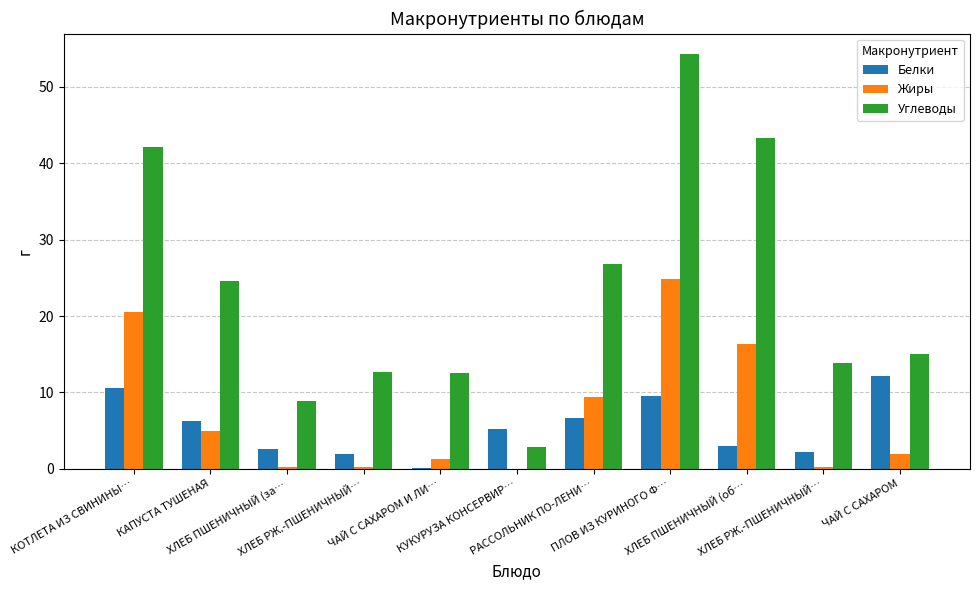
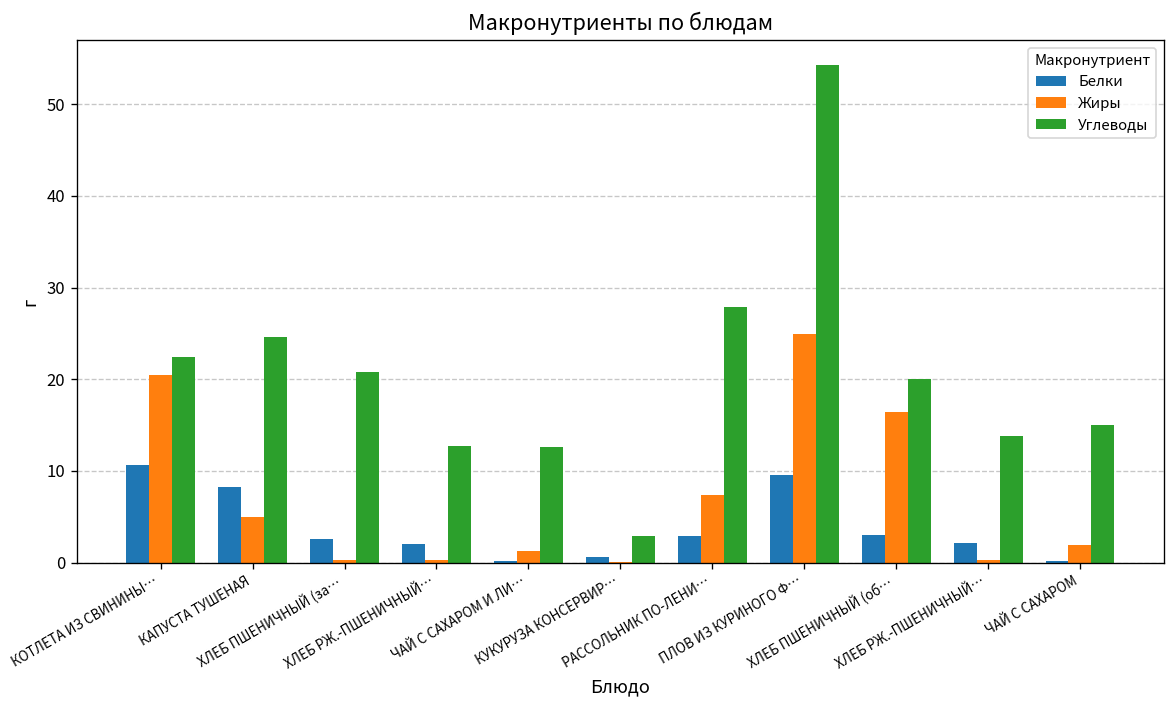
  {
    "Белки": {
      "КОТЛЕТА ИЗ СВИНИНЫ…": 11,
-     "КАПУСТА ТУШЕНАЯ": 6,
+     "КАПУСТА ТУШЕНАЯ": 8,
      "ХЛЕБ ПШЕНИЧНЫЙ (за…": 3,
-     "КУКУРУЗА КОНСЕРВИР…": 5,
-     "РАССОЛЬНИК ПО-ЛЕНИ…": 7,
+     "КУКУРУЗА КОНСЕРВИР…": 1,
+     "РАССОЛЬНИК ПО-ЛЕНИ…": 3,
      "ПЛОВ ИЗ КУРИНОГО Ф…": 10,
      "ХЛЕБ ПШЕНИЧНЫЙ (об…": 3,
-     "ЧАЙ С САХАРОМ": 12
+     "ЧАЙ С САХАРОМ": 0
    },
    "Жиры": {
      "КОТЛЕТА ИЗ СВИНИНЫ…": 21,
      "КАПУСТА ТУШЕНАЯ": 5,
      "ЧАЙ С САХАРОМ И ЛИ…": 1,
-     "РАССОЛЬНИК ПО-ЛЕНИ…": 9,
+     "РАССОЛЬНИК ПО-ЛЕНИ…": 7,
      "ПЛОВ ИЗ КУРИНОГО Ф…": 25,
      "ХЛЕБ ПШЕНИЧНЫЙ (об…": 16,
      "ЧАЙ С САХАРОМ": 2
    },
    "Углеводы": {
-     "КОТЛЕТА ИЗ СВИНИНЫ…": 42,
+     "КОТЛЕТА ИЗ СВИНИНЫ…": 22,
      "КАПУСТА ТУШЕНАЯ": 25,
-     "ХЛЕБ ПШЕНИЧНЫЙ (за…": 9,
+     "ХЛЕБ ПШЕНИЧНЫЙ (за…": 21,
      "ЧАЙ С САХАРОМ И ЛИ…": 13,
      "КУКУРУЗА КОНСЕРВИР…": 3,
-     "РАССОЛЬНИК ПО-ЛЕНИ…": 27,
+     "РАССОЛЬНИК ПО-ЛЕНИ…": 28,
      "ПЛОВ ИЗ КУРИНОГО Ф…": 54,
-     "ХЛЕБ ПШЕНИЧНЫЙ (об…": 43,
+     "ХЛЕБ ПШЕНИЧНЫЙ (об…": 20,
      "ЧАЙ С САХАРОМ": 15
    }
  }
